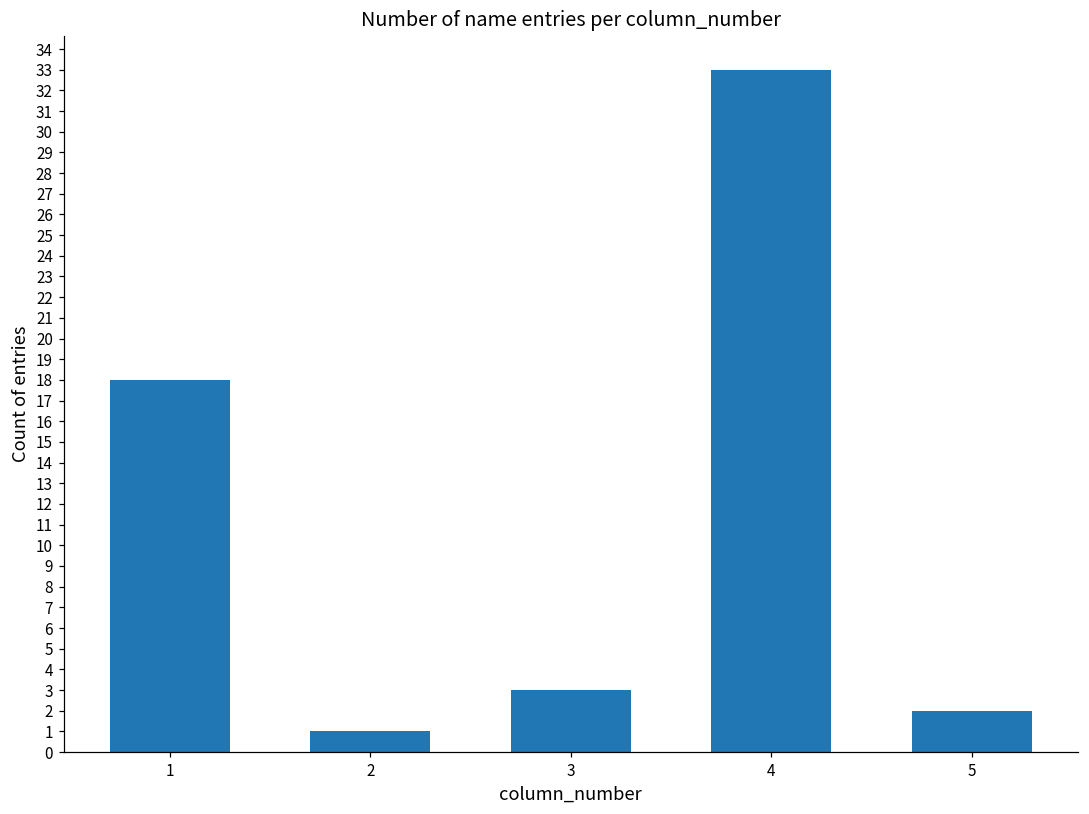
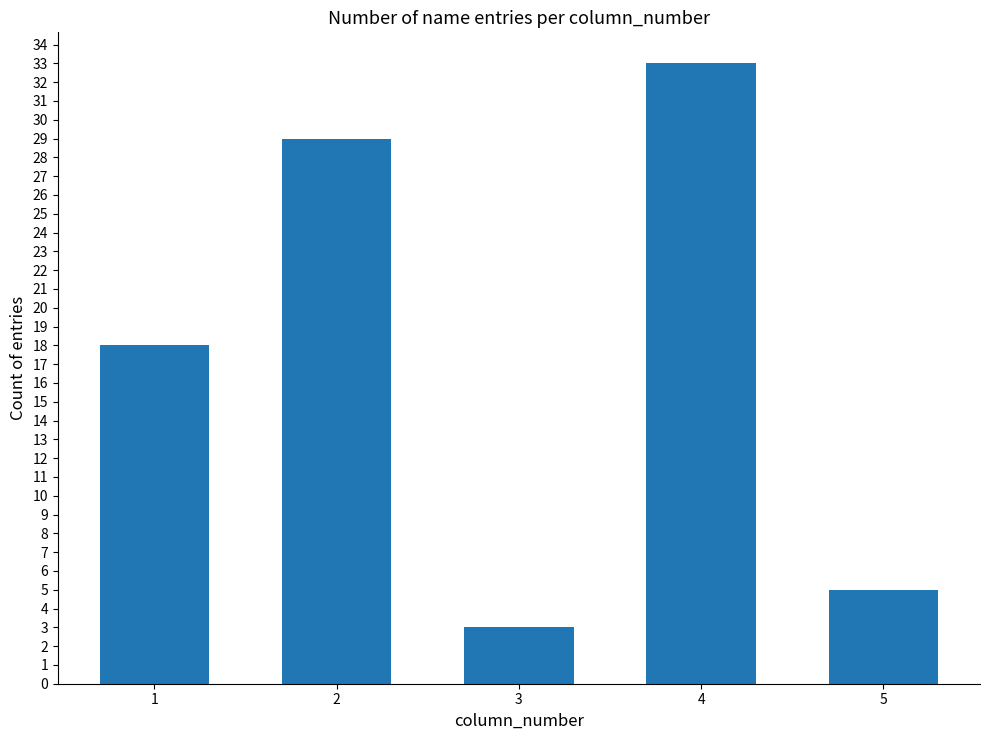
  {
    "1": 18,
-   "2": 1,
+   "2": 29,
    "3": 3,
    "4": 33,
-   "5": 2
+   "5": 5
  }
